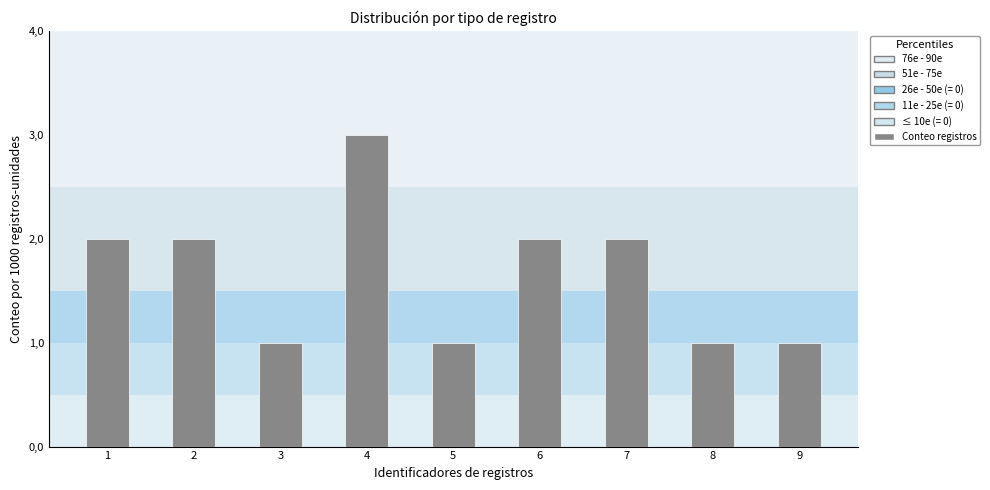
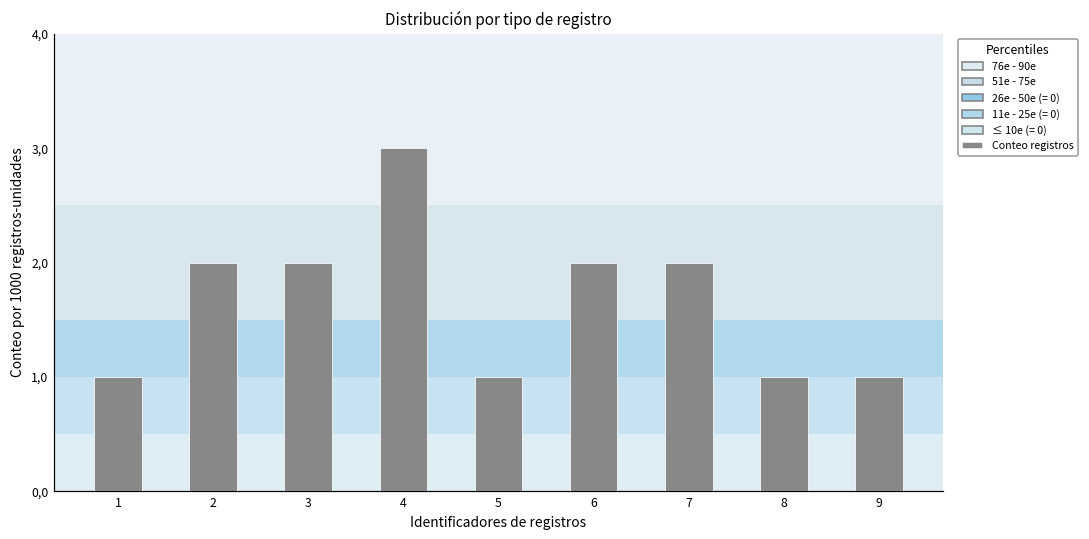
  {
-   "1": 20.0,
+   "1": 10.0,
    "2": 20.0,
-   "3": 10.0,
+   "3": 20.0,
    "4": 30.0,
    "5": 10.0,
    "6": 20.0,
    "7": 20.0,
    "8": 10.0,
    "9": 10.0
  }
